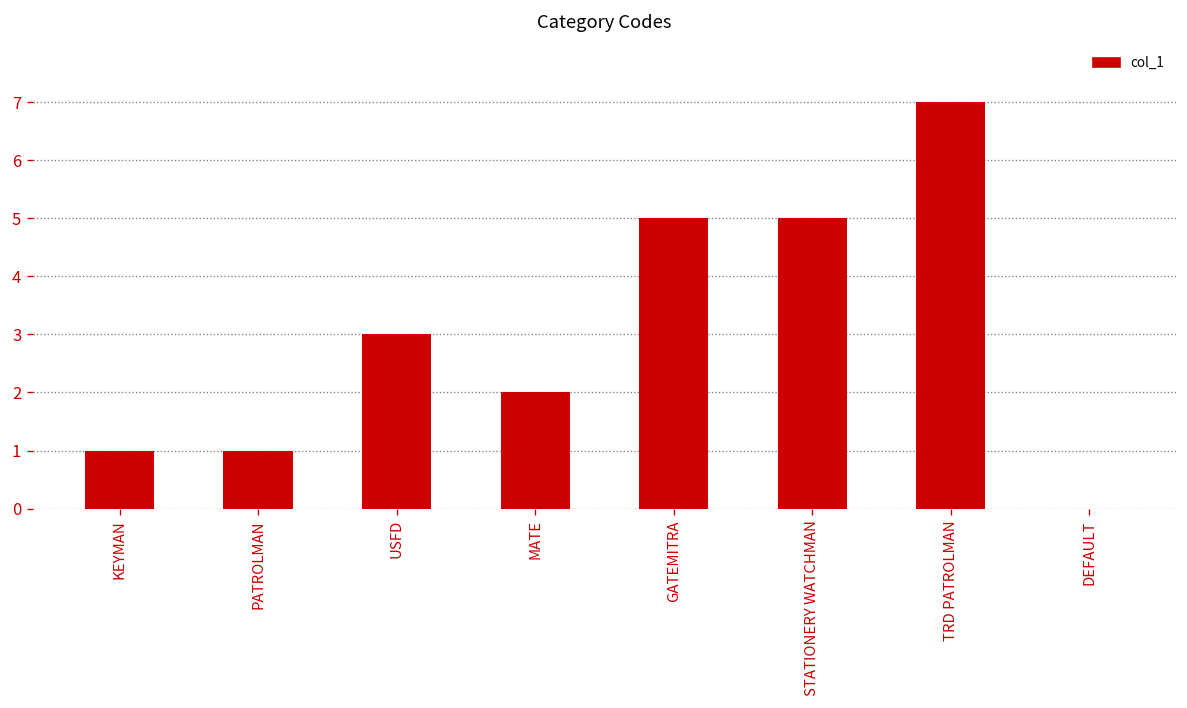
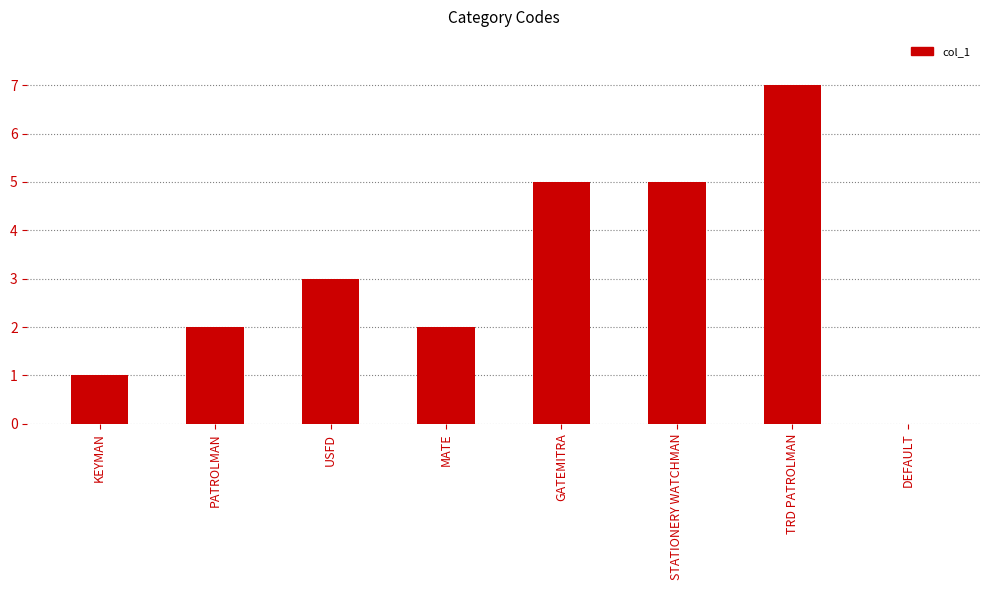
  {
    "KEYMAN": 1,
-   "PATROLMAN": 1,
+   "PATROLMAN": 2,
    "USFD": 3,
    "MATE": 2,
    "GATEMITRA": 5,
    "STATIONERY WATCHMAN": 5,
    "TRD PATROLMAN": 7,
    "DEFAULT": 0
  }
